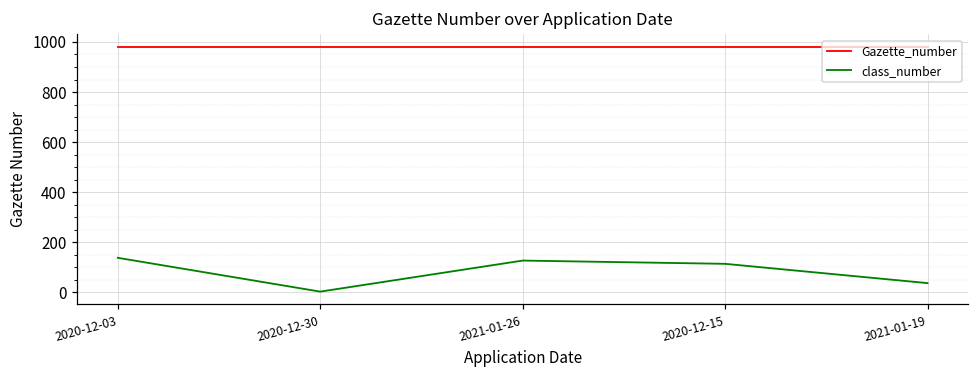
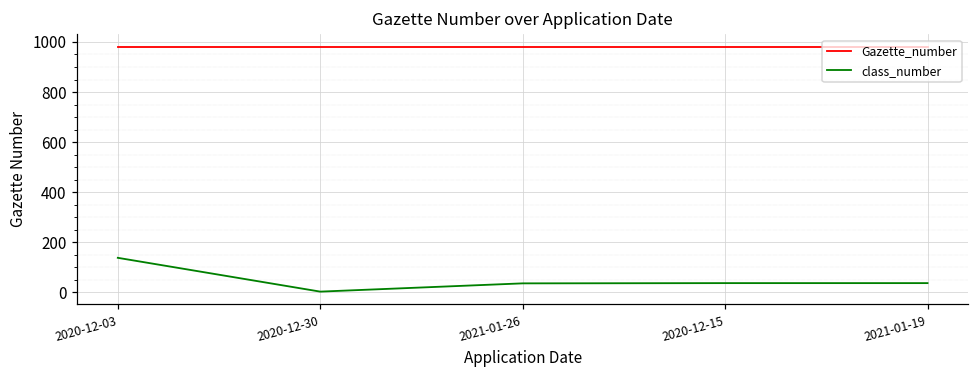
  {
    "Gazette_number": {
      "2020-12-03": 980,
      "2020-12-30": 980,
      "2021-01-26": 980,
      "2020-12-15": 980
    },
    "class_number": {
      "2020-12-03": 140,
      "2020-12-30": 0,
-     "2021-01-26": 130,
-     "2020-12-15": 110,
+     "2021-01-26": 40,
+     "2020-12-15": 40,
      "2021-01-19": 40
    }
  }
